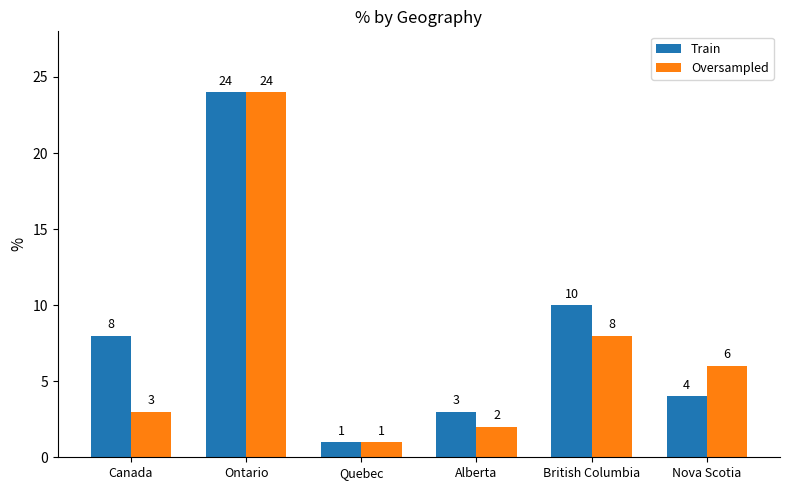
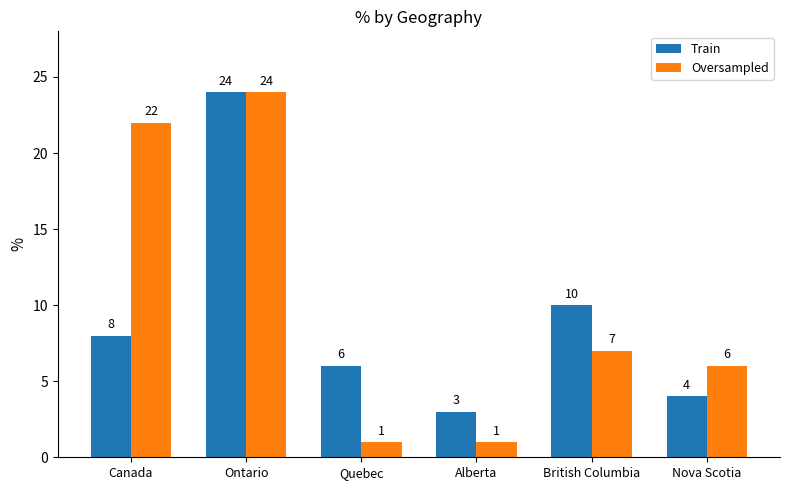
  {
    "Train": {
      "Canada": 8,
      "Ontario": 24,
-     "Quebec": 1,
+     "Quebec": 6,
      "Alberta": 3,
      "British Columbia": 10,
      "Nova Scotia": 4
    },
    "Oversampled": {
-     "Canada": 3,
+     "Canada": 22,
      "Ontario": 24,
      "Quebec": 1,
-     "Alberta": 2,
-     "British Columbia": 8,
+     "Alberta": 1,
+     "British Columbia": 7,
      "Nova Scotia": 6
    }
  }
